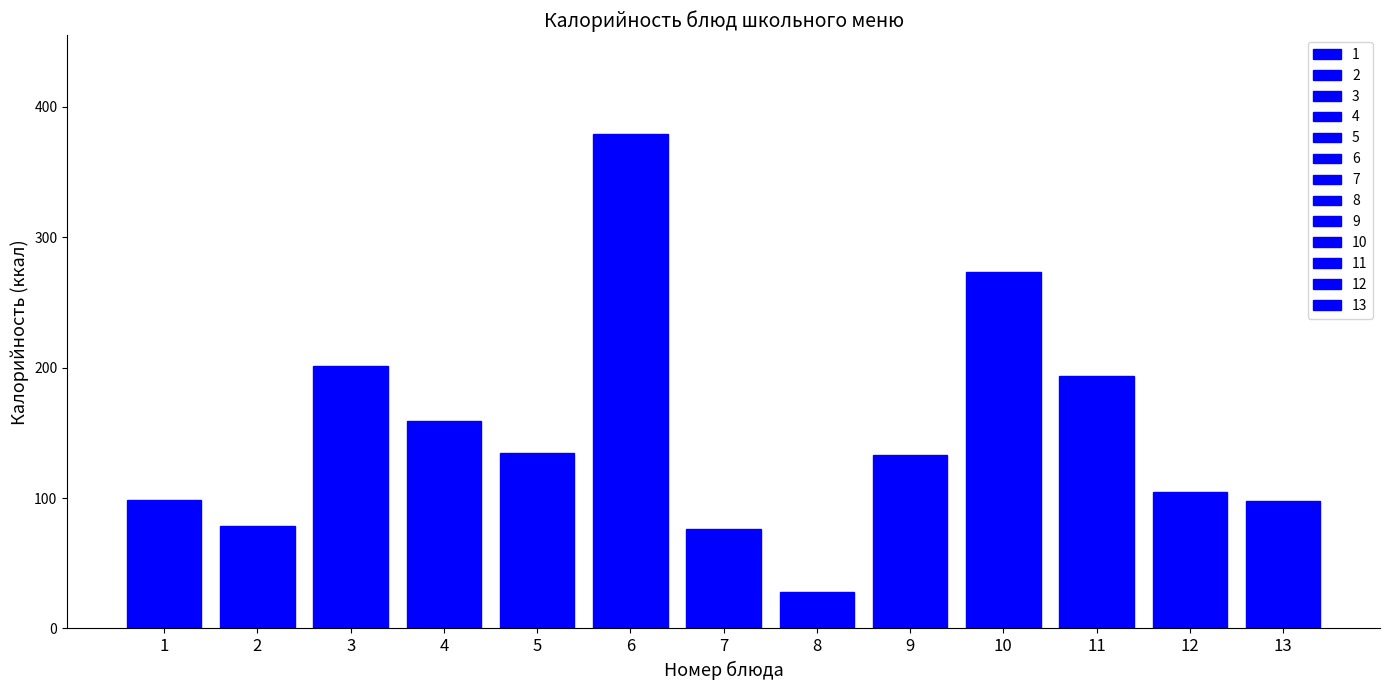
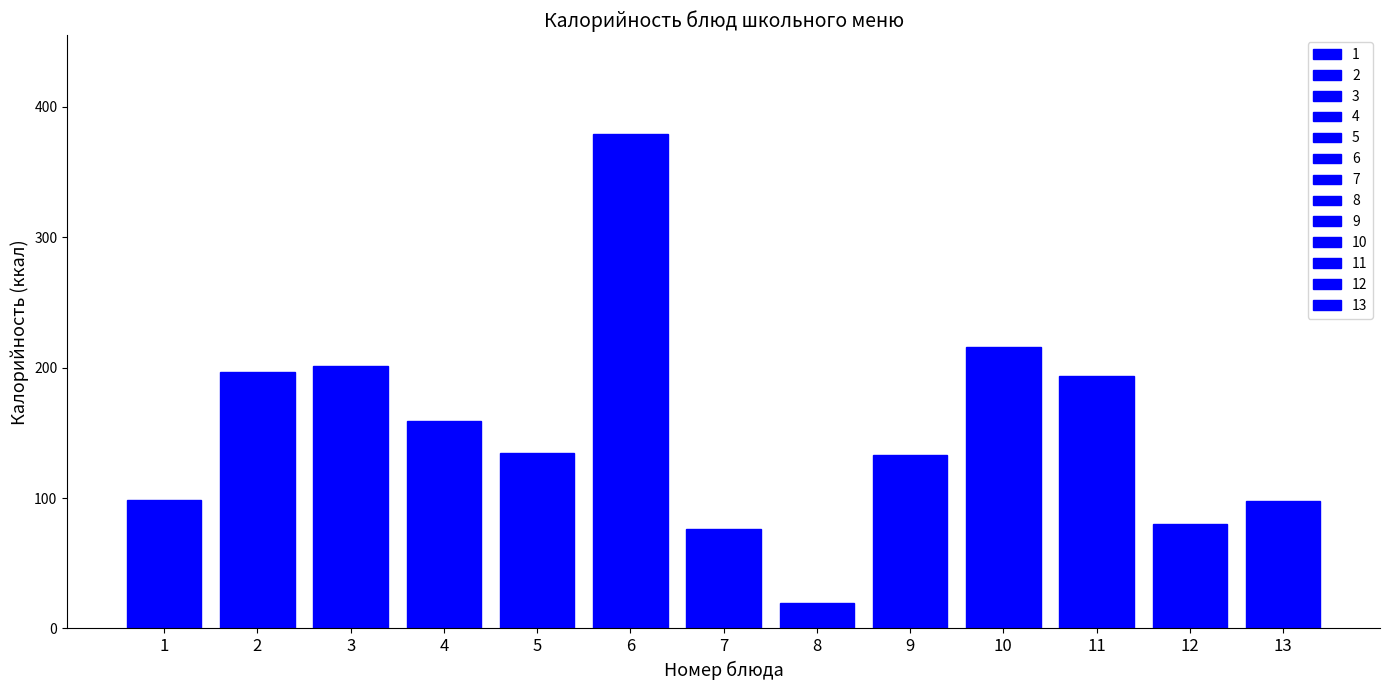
  {
    "1": 98,
-   "2": 79,
+   "2": 197,
    "3": 202,
    "4": 159,
    "5": 135,
    "6": 379,
    "7": 76,
-   "8": 28,
+   "8": 20,
    "9": 133,
-   "10": 273,
+   "10": 216,
    "11": 194,
-   "12": 104,
+   "12": 80,
    "13": 98
  }
